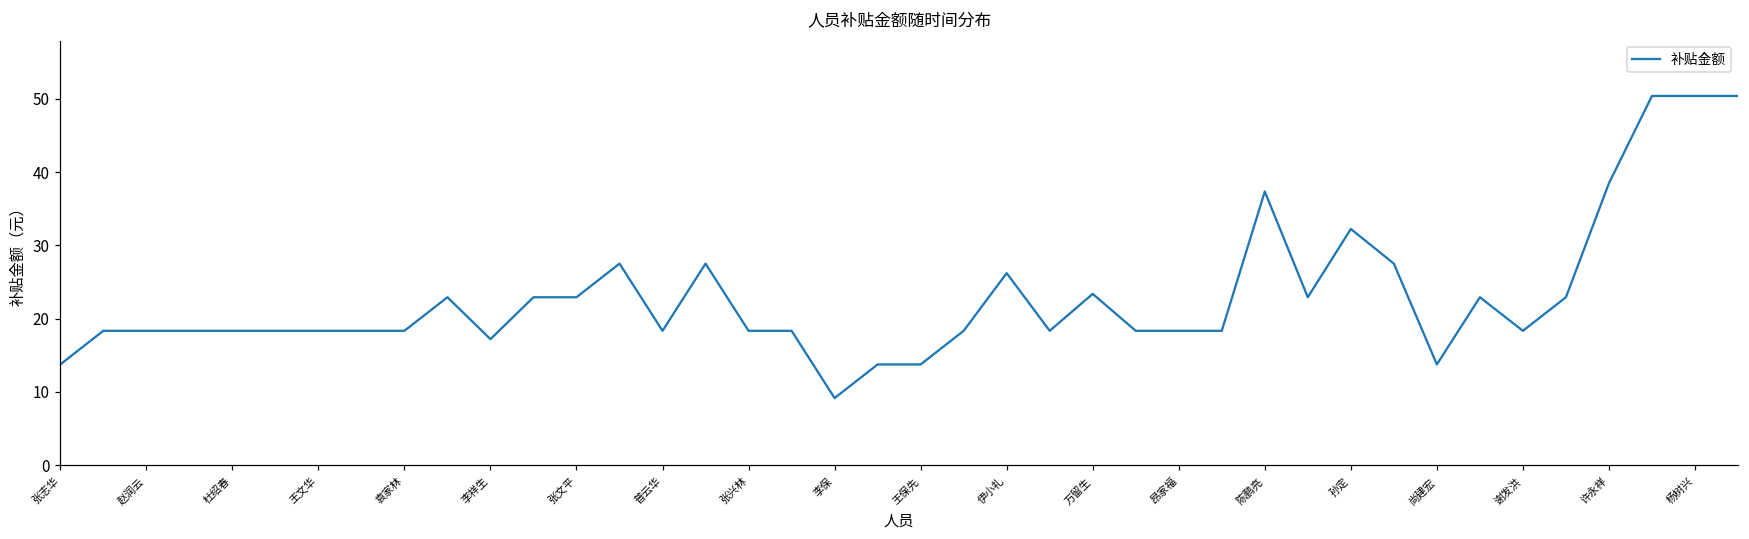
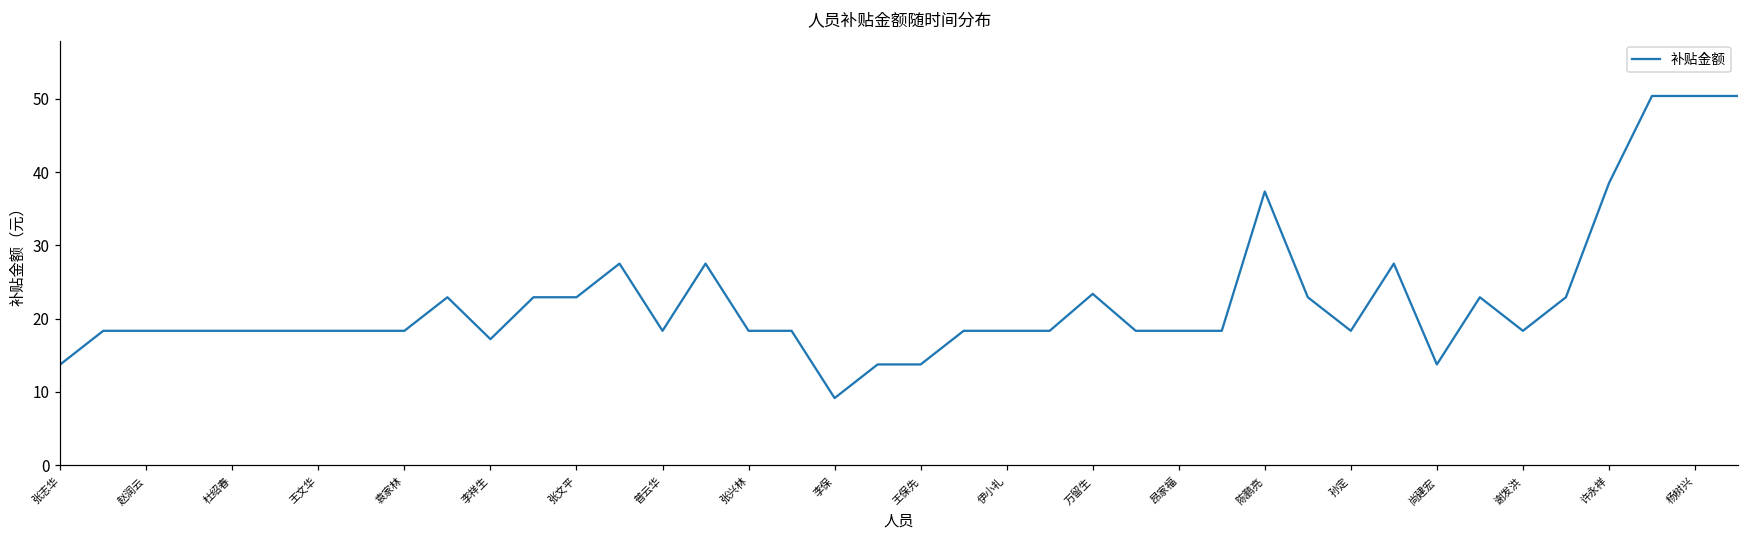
  {
    "张志华": 14,
    "赵润云": 18,
    "杜绍春": 18,
    "王文华": 18,
    "袁家林": 18,
    "李祥生": 17,
    "张文平": 23,
    "普云华": 18,
    "张兴林": 18,
    "李保": 9,
    "王保先": 14,
-   "伊小礼": 26,
+   "伊小礼": 18,
    "万留生": 23,
    "昂家福": 18,
    "陈鹏亮": 37,
-   "孙定": 32,
+   "孙定": 18,
    "尚建宏": 14,
    "谢发洪": 18,
    "许永祥": 38,
    "杨树兴": 50
  }
